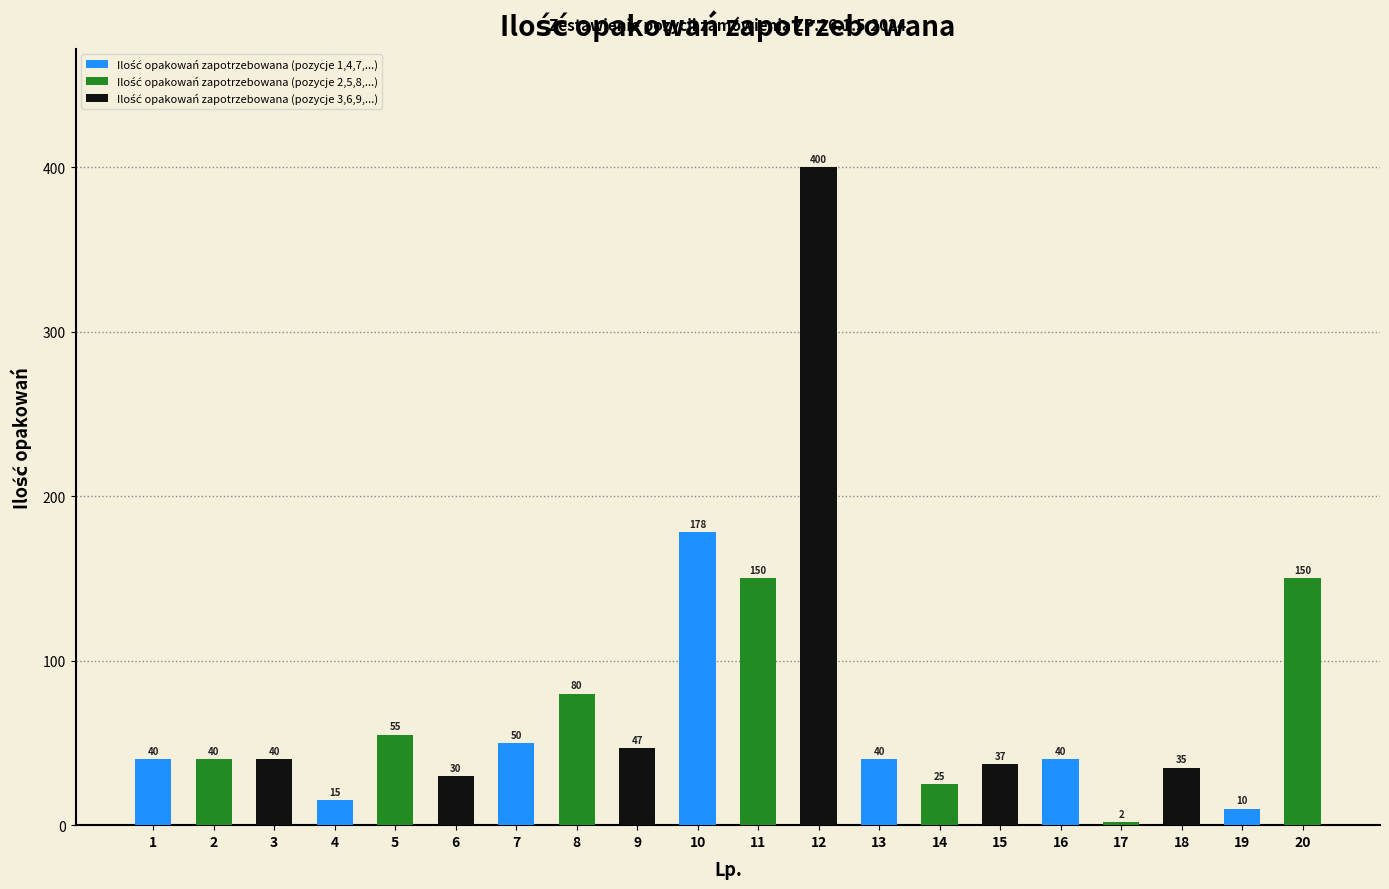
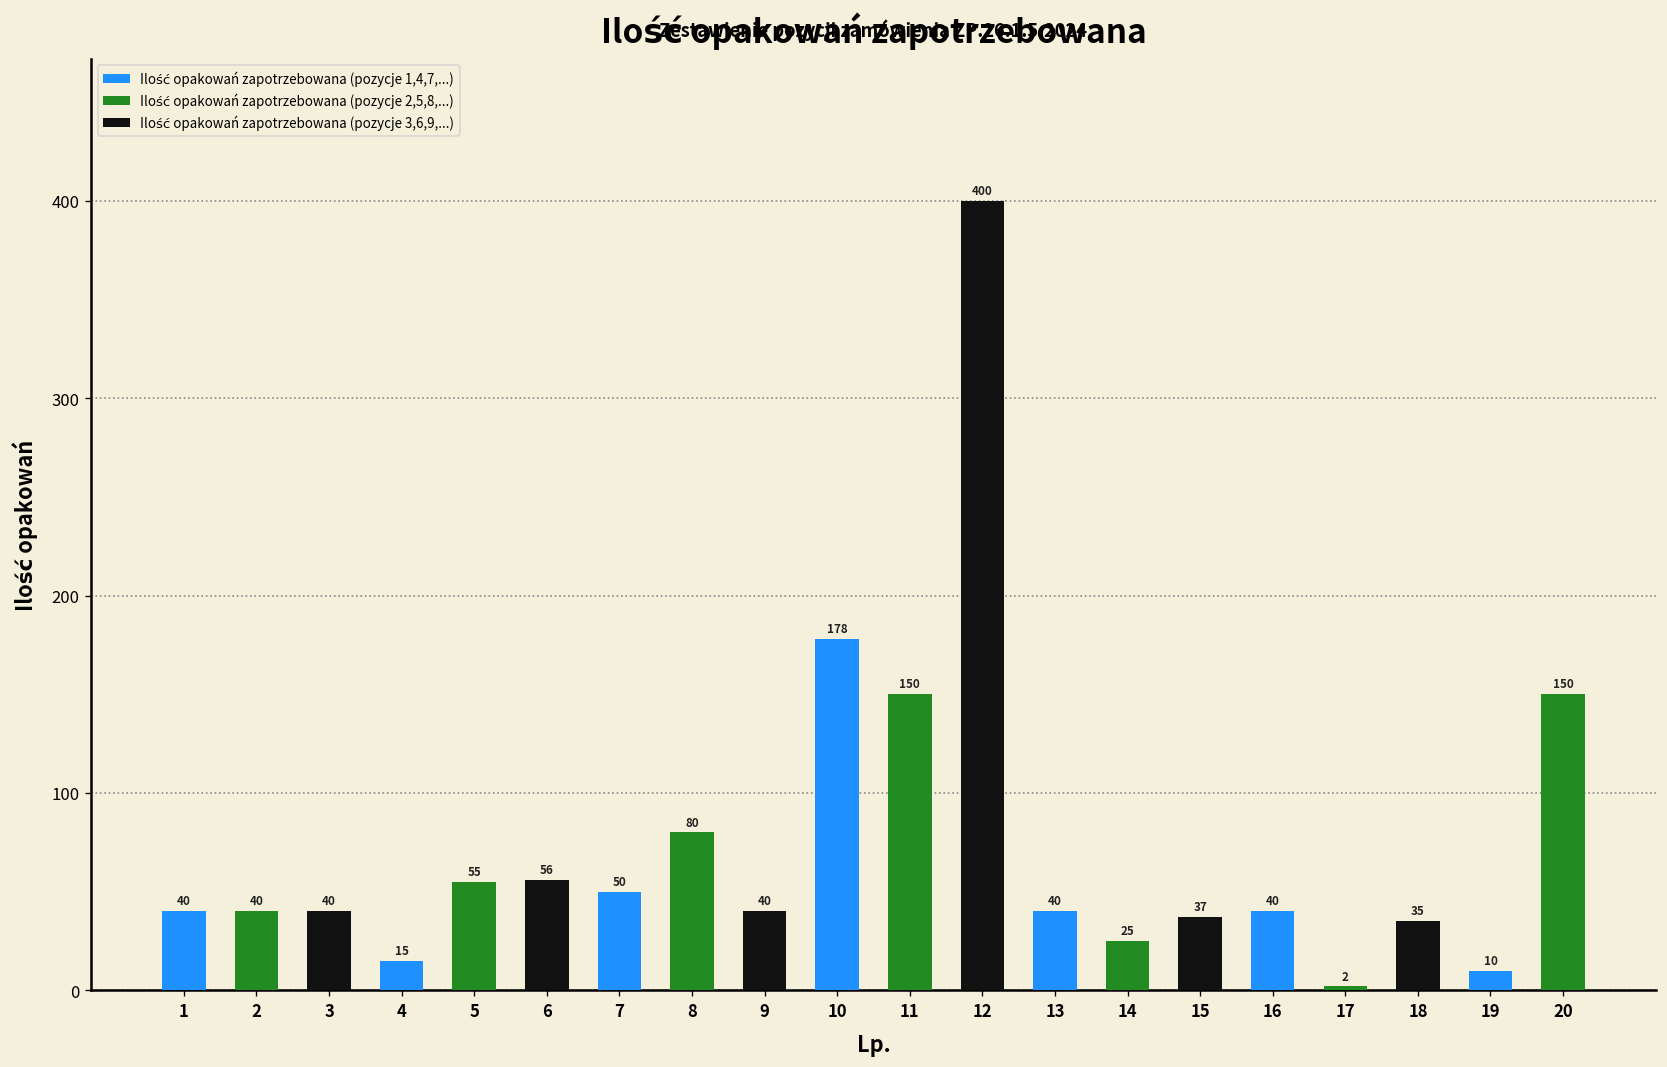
  {
    "1": 40,
    "2": 40,
    "3": 40,
    "4": 15,
    "5": 55,
-   "6": 30,
+   "6": 56,
    "7": 50,
    "8": 80,
-   "9": 47,
+   "9": 40,
    "10": 178,
    "11": 150,
    "12": 400,
    "13": 40,
    "14": 25,
    "15": 37,
    "16": 40,
    "17": 2,
    "18": 35,
    "19": 10,
    "20": 150
  }
